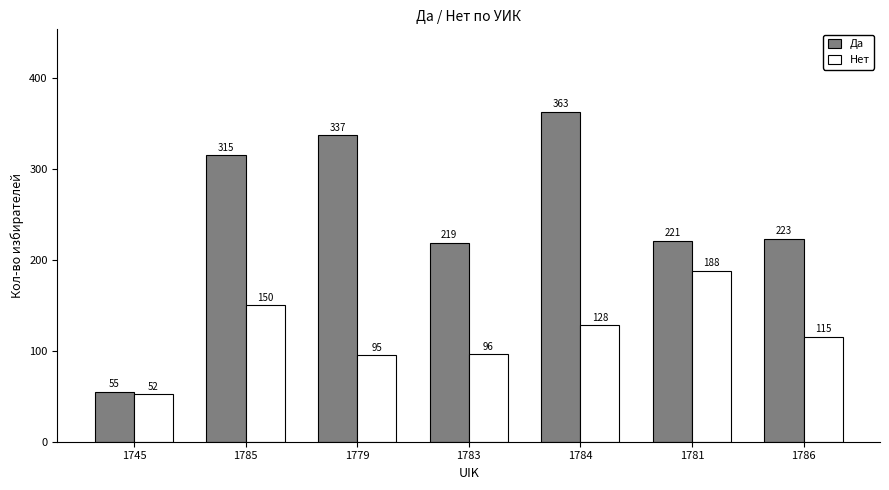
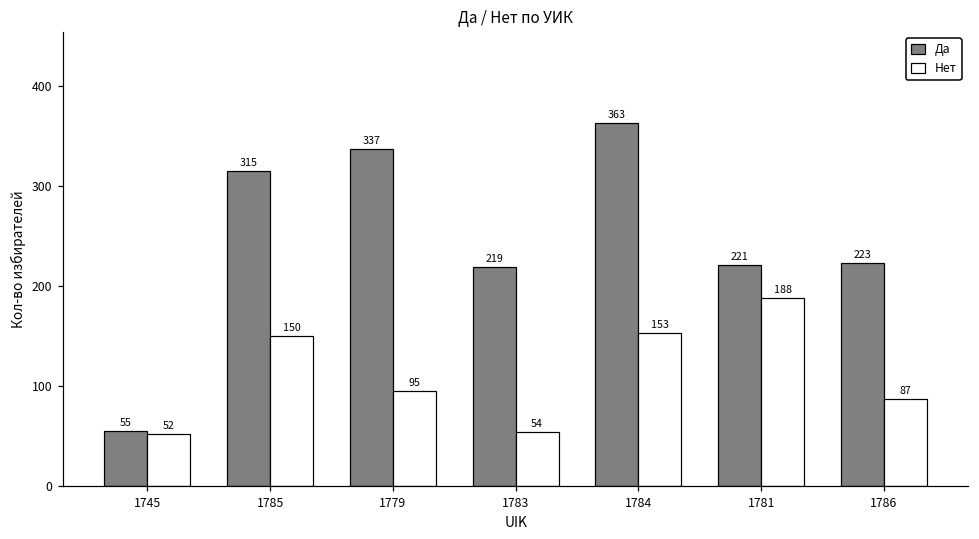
  {
    "Да": {
      "1745": 55,
      "1785": 315,
      "1779": 337,
      "1783": 219,
      "1784": 363,
      "1781": 221,
      "1786": 223
    },
    "Нет": {
      "1745": 52,
      "1785": 150,
      "1779": 95,
-     "1783": 96,
-     "1784": 128,
+     "1783": 54,
+     "1784": 153,
      "1781": 188,
-     "1786": 115
+     "1786": 87
    }
  }
